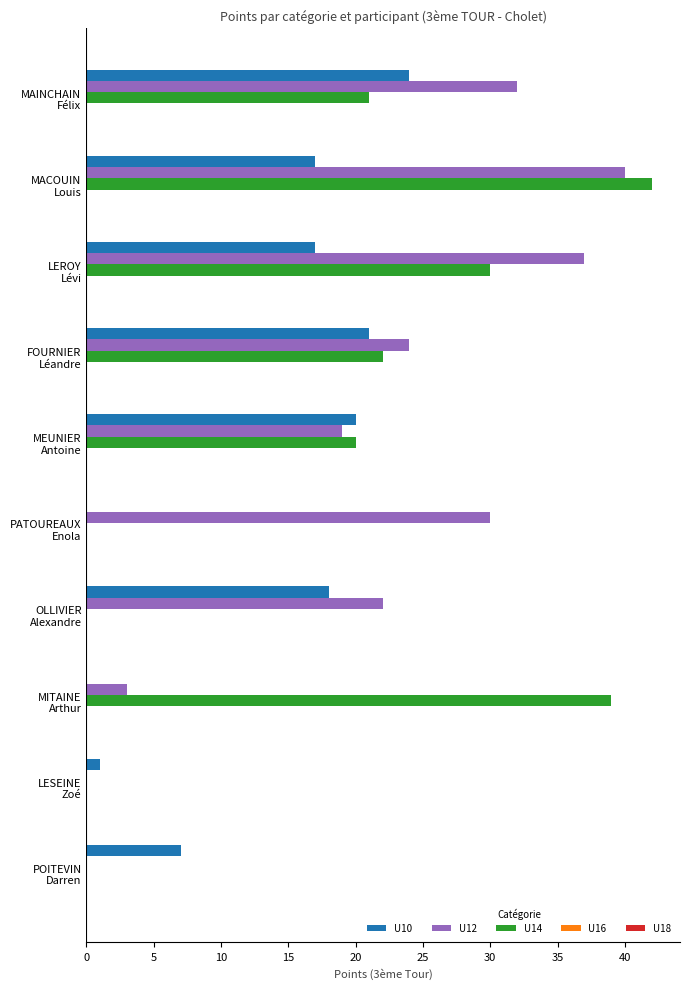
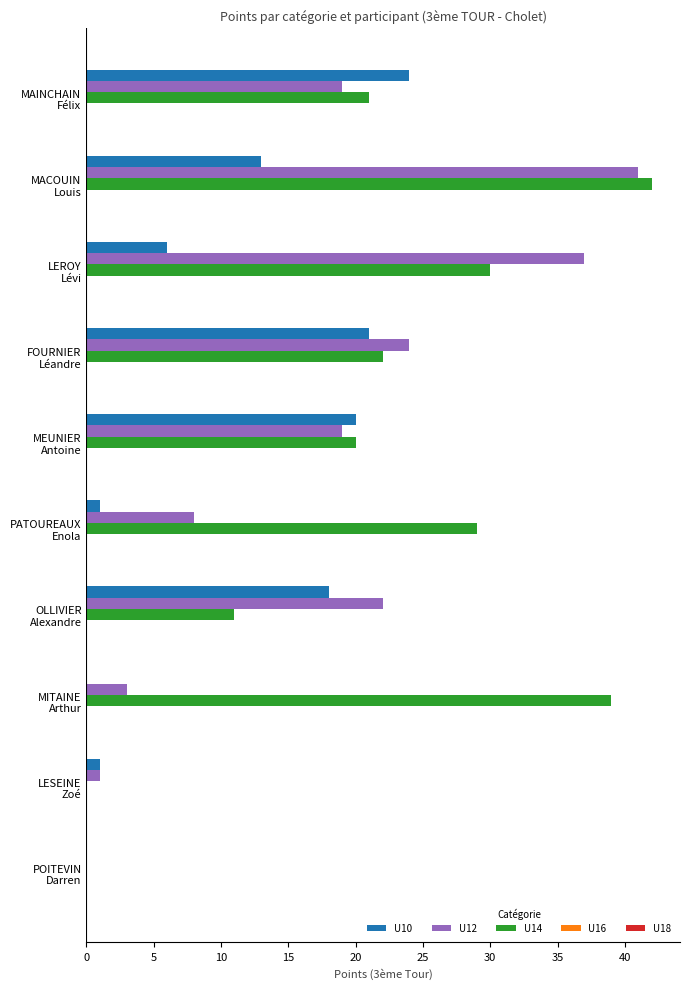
  {
    "U10": {
      "MAINCHAIN Félix": 24,
-     "MACOUIN Louis": 17,
-     "LEROY Lévi": 17,
+     "MACOUIN Louis": 13,
+     "LEROY Lévi": 6,
      "FOURNIER Léandre": 21,
      "MEUNIER Antoine": 20,
-     "PATOUREAUX Enola": 0,
+     "PATOUREAUX Enola": 1,
      "OLLIVIER Alexandre": 18,
      "MITAINE Arthur": 0,
      "LESEINE Zoé": 1,
-     "POITEVIN Darren": 7
+     "POITEVIN Darren": 0
    },
    "U12": {
-     "MAINCHAIN Félix": 32,
-     "MACOUIN Louis": 40,
+     "MAINCHAIN Félix": 19,
+     "MACOUIN Louis": 41,
      "LEROY Lévi": 37,
      "FOURNIER Léandre": 24,
      "MEUNIER Antoine": 19,
-     "PATOUREAUX Enola": 30,
+     "PATOUREAUX Enola": 8,
      "OLLIVIER Alexandre": 22,
      "MITAINE Arthur": 3,
-     "LESEINE Zoé": 0,
+     "LESEINE Zoé": 1,
      "POITEVIN Darren": 0
    },
    "U14": {
      "MAINCHAIN Félix": 21,
      "MACOUIN Louis": 42,
      "LEROY Lévi": 30,
      "FOURNIER Léandre": 22,
      "MEUNIER Antoine": 20,
-     "PATOUREAUX Enola": 0,
-     "OLLIVIER Alexandre": 0,
+     "PATOUREAUX Enola": 29,
+     "OLLIVIER Alexandre": 11,
      "MITAINE Arthur": 39,
      "LESEINE Zoé": 0,
      "POITEVIN Darren": 0
    },
    "U16": {
      "MAINCHAIN Félix": 0,
      "MACOUIN Louis": 0,
      "LEROY Lévi": 0,
      "FOURNIER Léandre": 0,
      "MEUNIER Antoine": 0,
      "PATOUREAUX Enola": 0,
      "OLLIVIER Alexandre": 0,
      "MITAINE Arthur": 0,
      "LESEINE Zoé": 0,
      "POITEVIN Darren": 0
    },
    "U18": {
      "MAINCHAIN Félix": 0,
      "MACOUIN Louis": 0,
      "LEROY Lévi": 0,
      "FOURNIER Léandre": 0,
      "MEUNIER Antoine": 0,
      "PATOUREAUX Enola": 0,
      "OLLIVIER Alexandre": 0,
      "MITAINE Arthur": 0,
      "LESEINE Zoé": 0,
      "POITEVIN Darren": 0
    }
  }
